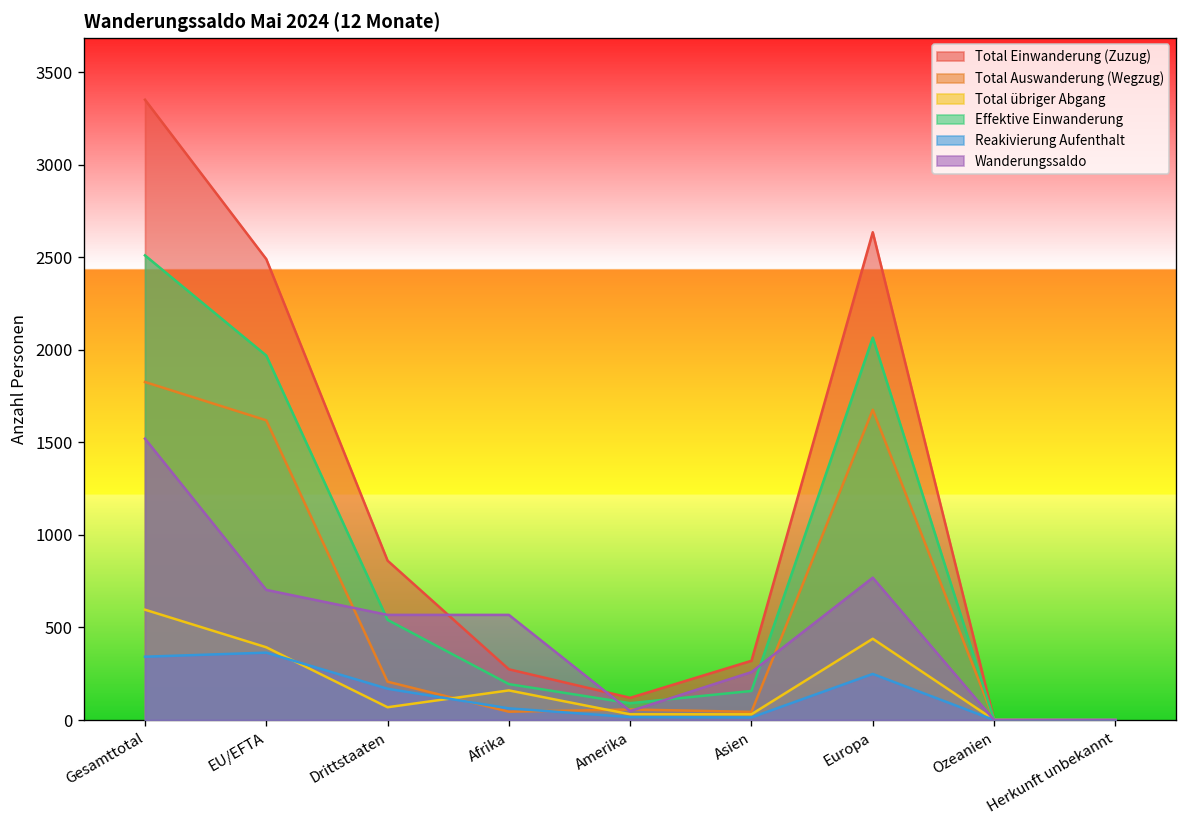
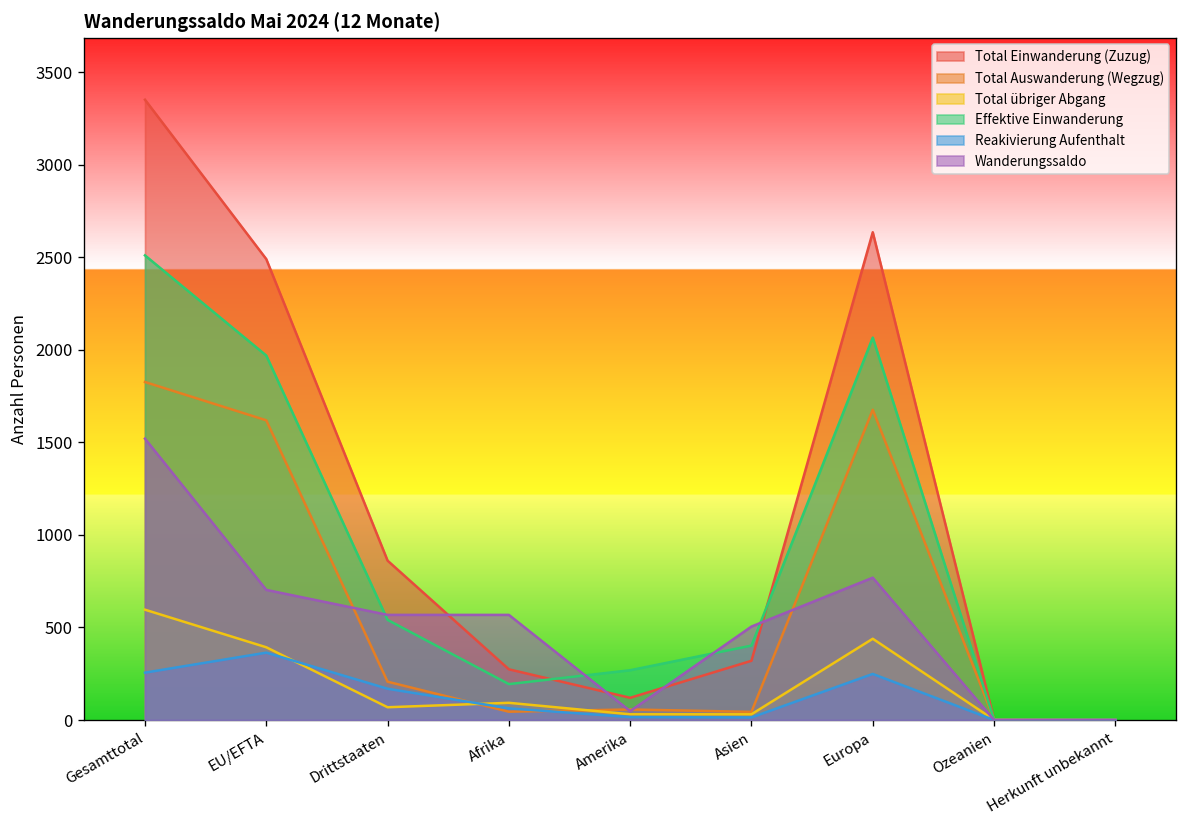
  {
    "Total übriger Abgang": {
      "Gesamttotal": 600,
      "EU/EFTA": 390,
      "Drittstaaten": 70,
-     "Afrika": 160,
+     "Afrika": 90,
      "Europa": 440
    },
    "Effektive Einwanderung": {
      "Gesamttotal": 2510,
      "EU/EFTA": 1970,
      "Drittstaaten": 540,
      "Afrika": 190,
-     "Amerika": 90,
-     "Asien": 160,
+     "Amerika": 270,
+     "Asien": 400,
      "Europa": 2070
    },
    "Reakivierung Aufenthalt": {
-     "Gesamttotal": 340,
+     "Gesamttotal": 260,
      "EU/EFTA": 360,
      "Drittstaaten": 170,
      "Afrika": 60,
      "Asien": 10,
      "Europa": 250
    },
    "Wanderungssaldo": {
      "Gesamttotal": 1520,
      "EU/EFTA": 700,
      "Drittstaaten": 570,
      "Afrika": 570,
-     "Asien": 260,
+     "Asien": 510,
      "Europa": 770
    }
  }
